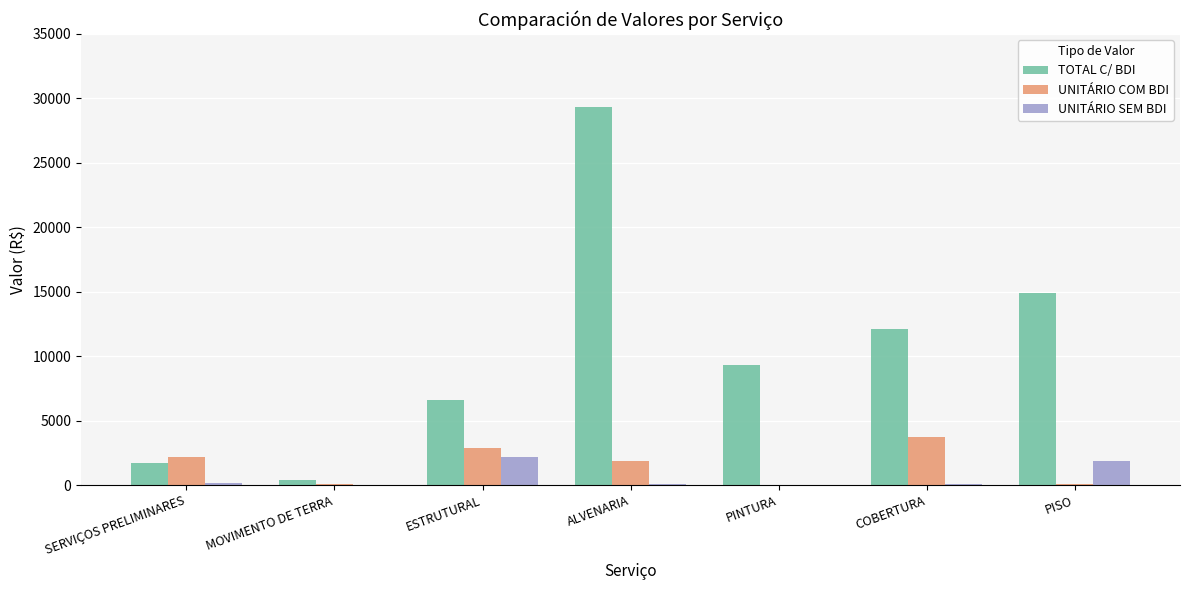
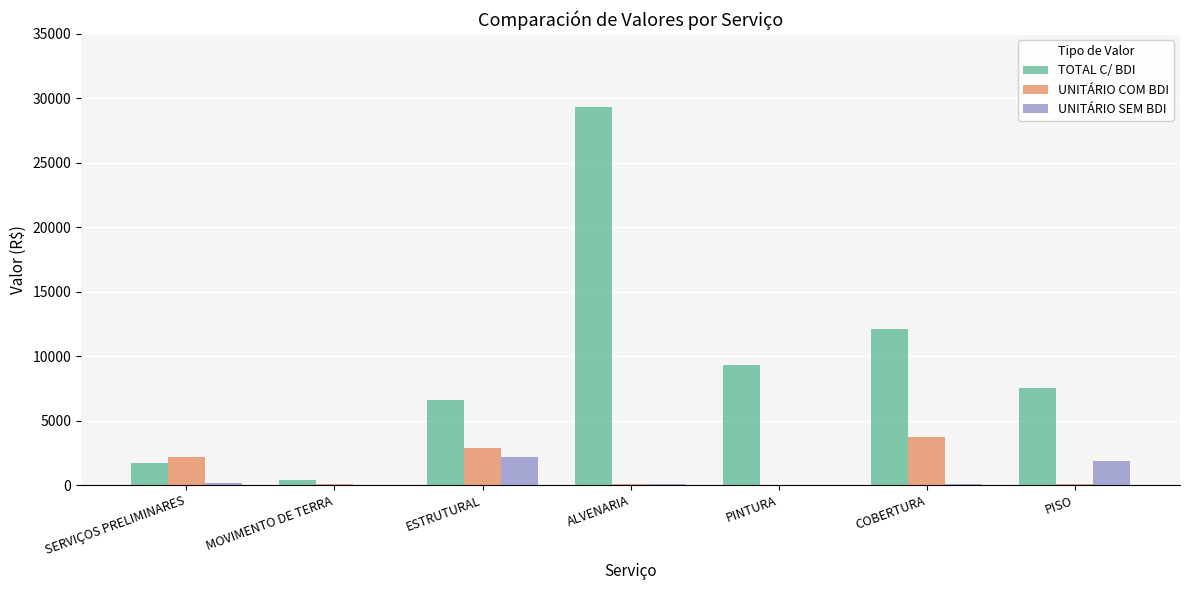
  {
    "TOTAL C/ BDI": {
      "SERVIÇOS PRELIMINARES": 1800,
      "MOVIMENTO DE TERRA": 400,
      "ESTRUTURAL": 6600,
      "ALVENARIA": 29300,
      "PINTURA": 9300,
      "COBERTURA": 12100,
-     "PISO": 14900
+     "PISO": 7600
    },
    "UNITÁRIO COM BDI": {
      "SERVIÇOS PRELIMINARES": 2200,
      "ESTRUTURAL": 2800,
-     "ALVENARIA": 1900,
+     "ALVENARIA": 100,
      "COBERTURA": 3700
    },
    "UNITÁRIO SEM BDI": {
      "ESTRUTURAL": 2200,
      "PISO": 1800
    }
  }
